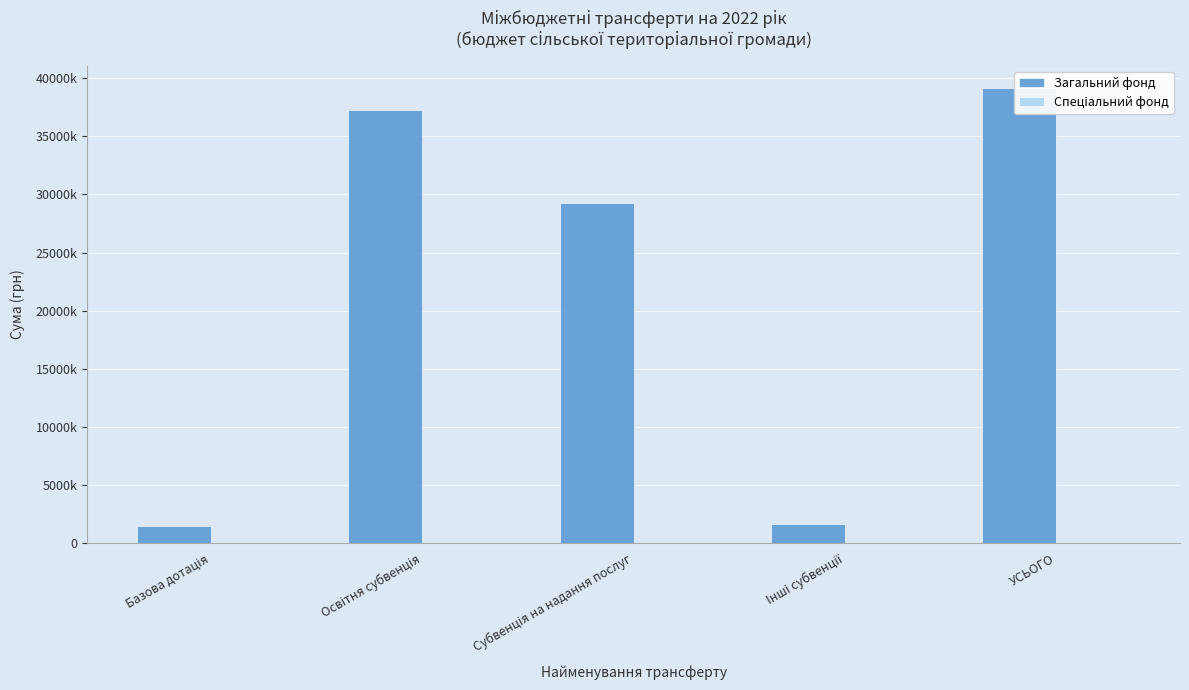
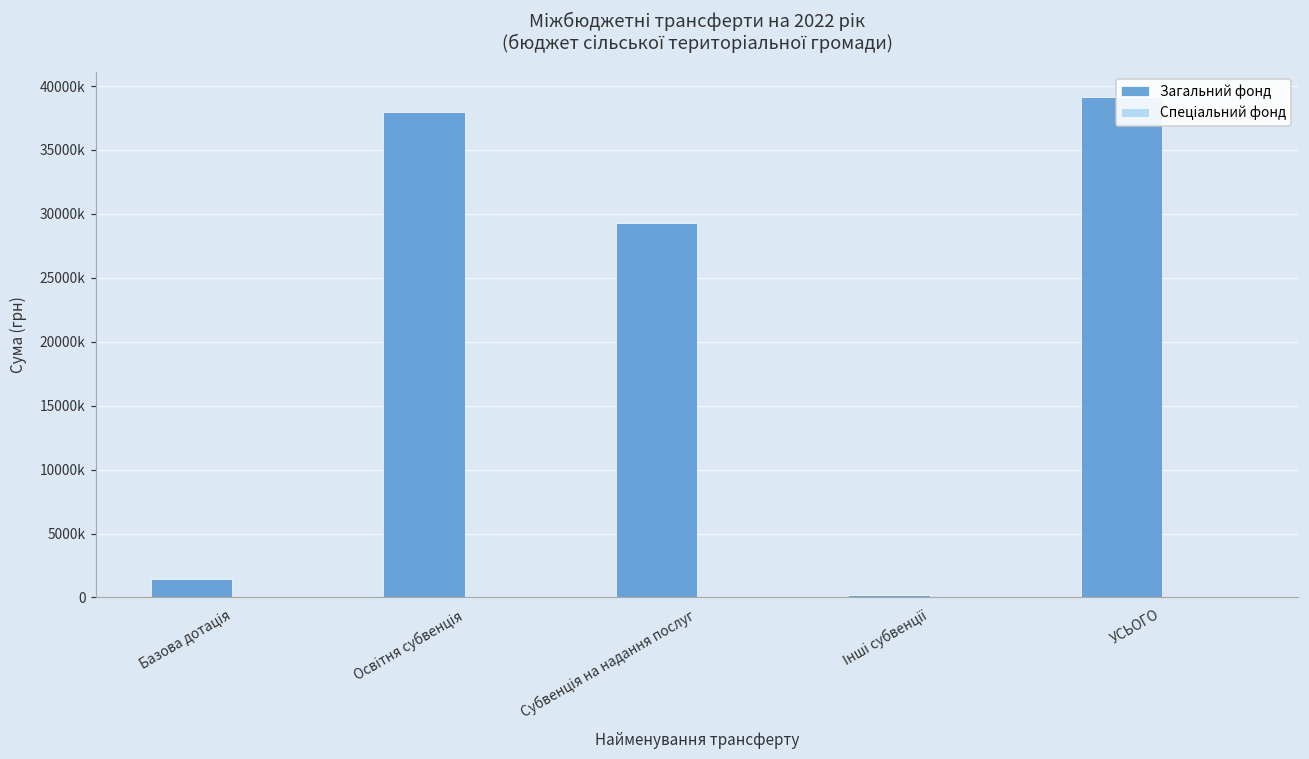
  {
    "Загальний фонд": {
      "Базова дотація": 1500000,
-     "Освітня субвенція": 37300000,
+     "Освітня субвенція": 38000000,
      "Субвенція на надання послуг": 29300000,
-     "Інші субвенції": 1600000
+     "Інші субвенції": 200000
    },
    "Спеціальний фонд": {
      "Базова дотація": 0,
      "Освітня субвенція": 0,
      "Субвенція на надання послуг": 0,
      "Інші субвенції": 0,
      "УСЬОГО": 0
    }
  }
